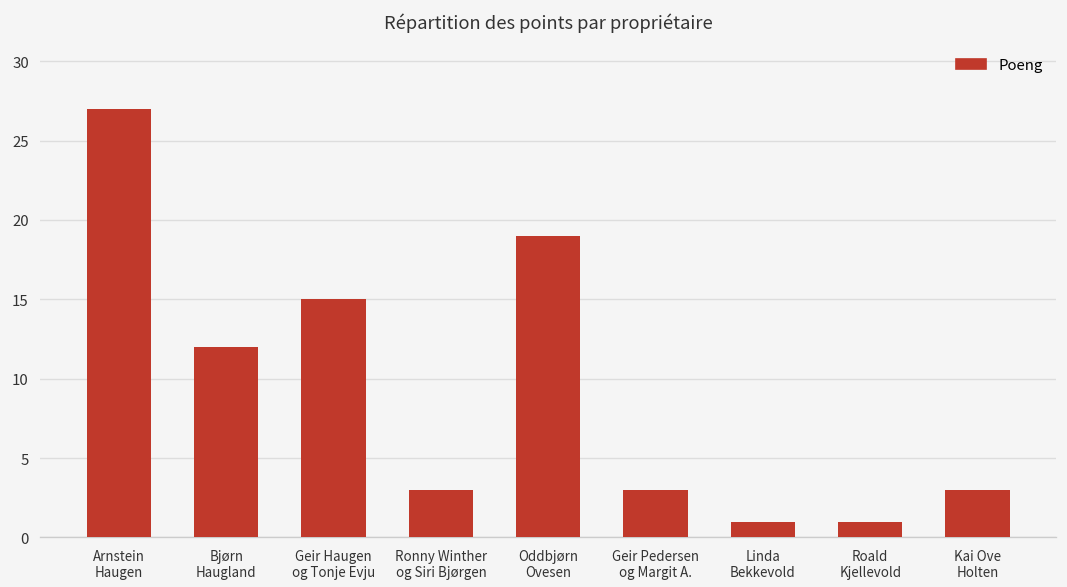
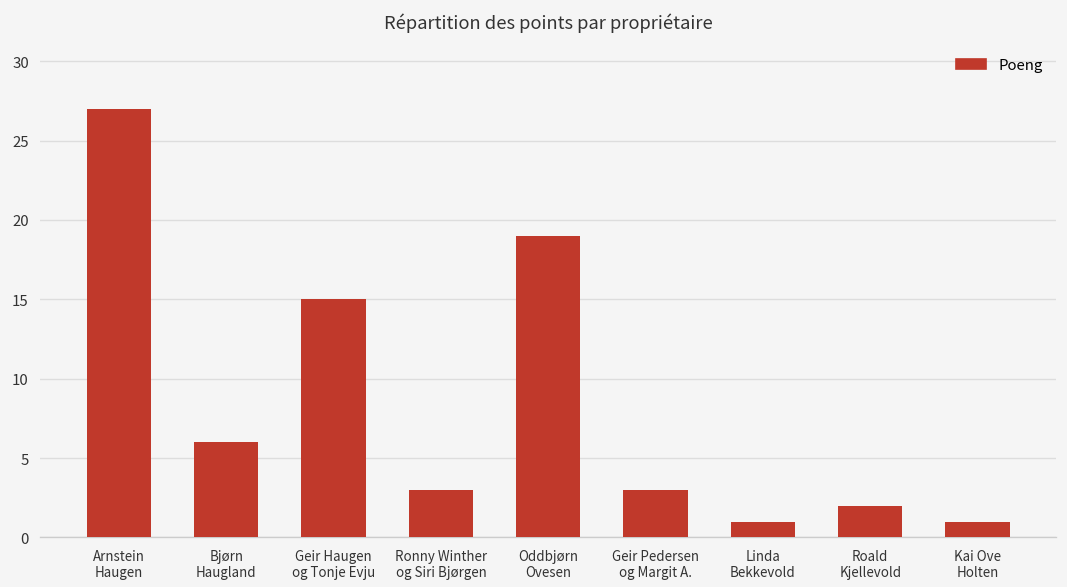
  {
    "Arnstein Haugen": 27,
-   "Bjørn Haugland": 12,
+   "Bjørn Haugland": 6,
    "Geir Haugen og Tonje Evju": 15,
    "Ronny Winther og Siri Bjørgen": 3,
    "Oddbjørn Ovesen": 19,
    "Geir Pedersen og Margit A.": 3,
    "Linda Bekkevold": 1,
-   "Roald Kjellevold": 1,
-   "Kai Ove Holten": 3
+   "Roald Kjellevold": 2,
+   "Kai Ove Holten": 1
  }
